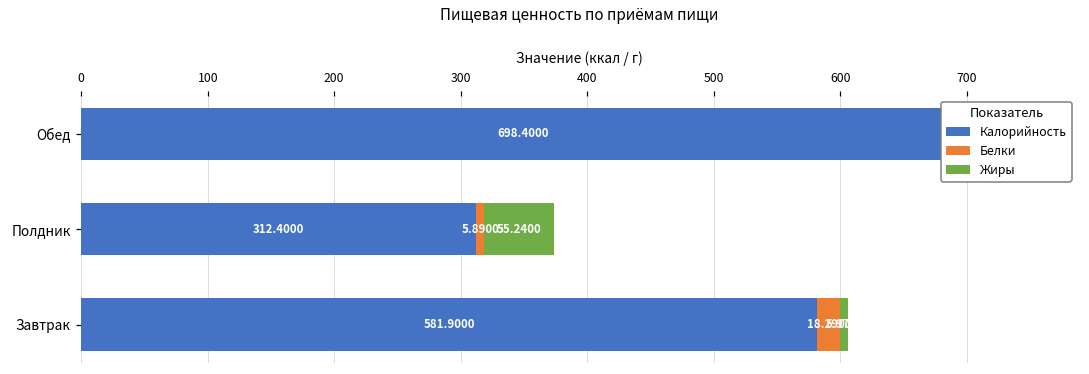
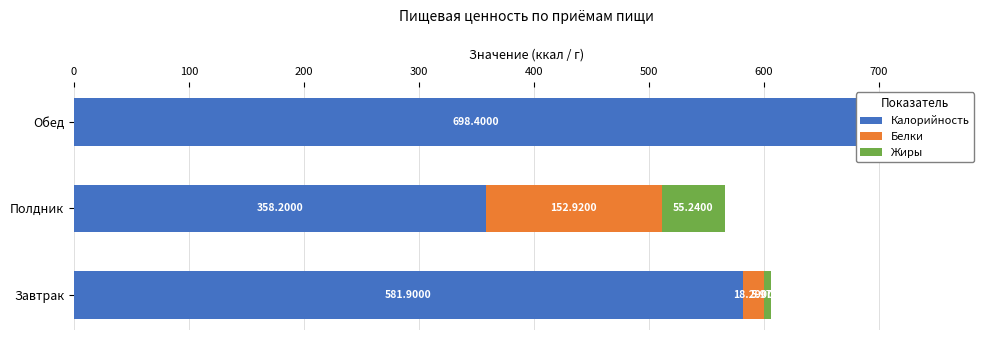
  {
    "Калорийность": {
-     "Полдник": 312.4000,
+     "Полдник": 358.2000,
      "Завтрак": 581.9000
    },
    "Белки": {
-     "Полдник": 5.8900,
+     "Полдник": 152.9200,
      "Завтрак": 18.2900
    },
    "Жиры": {
      "Полдник": 55.2400
    }
  }
